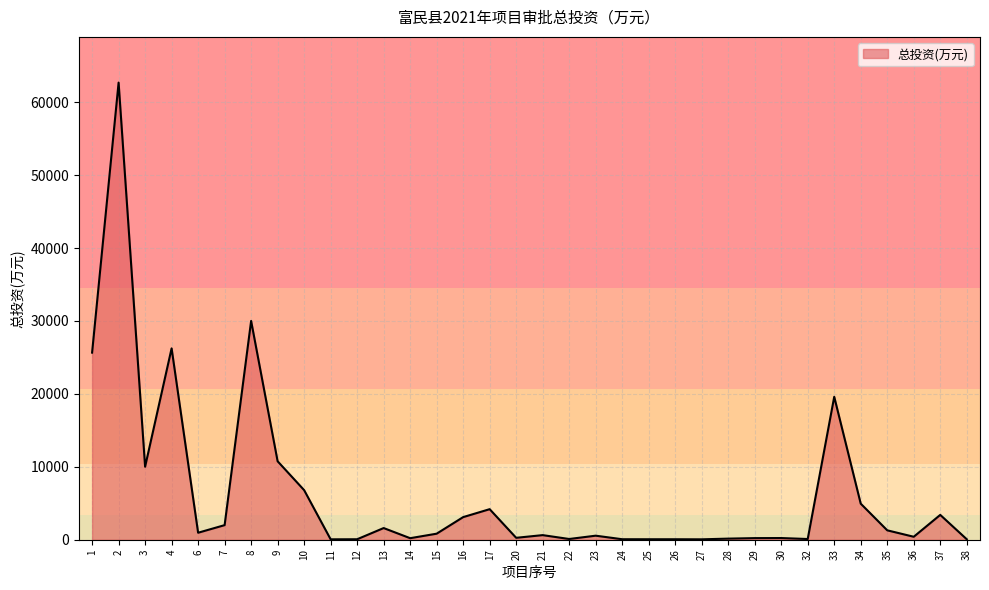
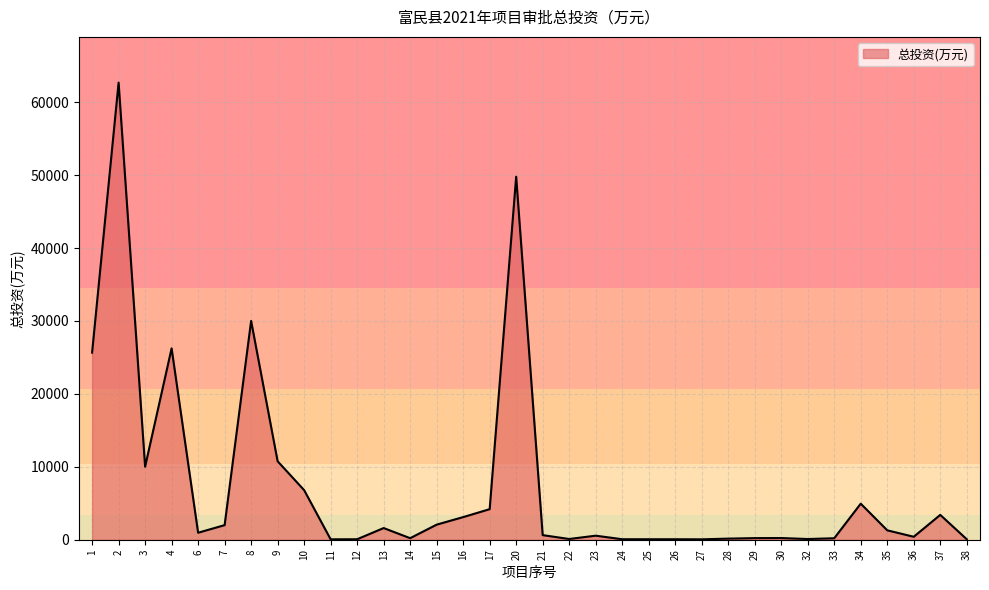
  {
    "1": 26000,
    "2": 63000,
    "3": 10000,
    "4": 26000,
    "6": 1000,
    "7": 2000,
    "8": 30000,
    "9": 11000,
    "10": 7000,
    "11": 0,
    "12": 0,
    "13": 2000,
    "14": 0,
-   "15": 1000,
+   "15": 2000,
    "16": 3000,
    "17": 4000,
-   "20": 0,
+   "20": 50000,
    "21": 1000,
    "22": 0,
    "23": 1000,
    "24": 0,
    "25": 0,
    "26": 0,
    "27": 0,
    "28": 0,
    "29": 0,
    "30": 0,
    "32": 0,
-   "33": 20000,
+   "33": 0,
    "34": 5000,
    "35": 1000,
    "36": 0,
    "37": 3000,
    "38": 0
  }
